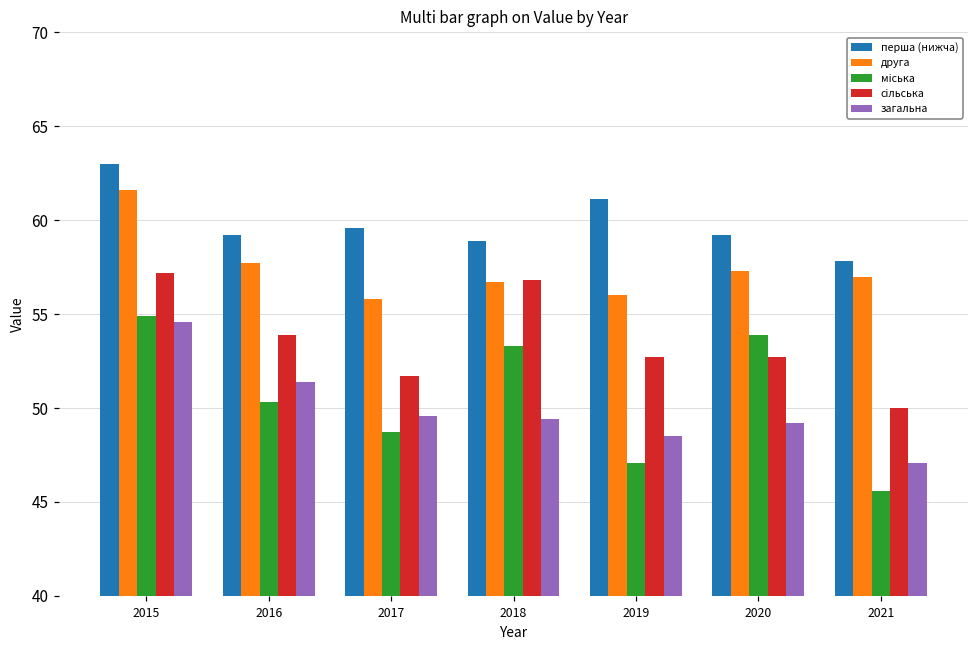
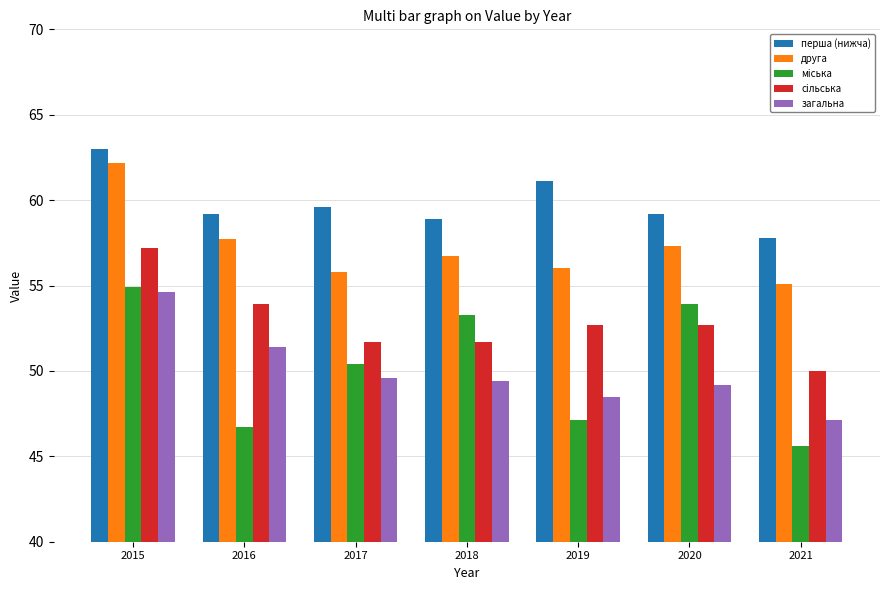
  {
    "перша (нижча)": {
      "2015": 63.0,
      "2016": 59.2,
      "2017": 59.6,
      "2018": 58.9,
      "2019": 61.1,
      "2020": 59.2,
      "2021": 57.8
    },
    "друга": {
-     "2015": 61.6,
+     "2015": 62.2,
      "2016": 57.7,
      "2017": 55.8,
      "2018": 56.7,
      "2019": 56.0,
      "2020": 57.3,
-     "2021": 57.0
+     "2021": 55.1
    },
    "міська": {
      "2015": 54.9,
-     "2016": 50.3,
-     "2017": 48.7,
+     "2016": 46.7,
+     "2017": 50.4,
      "2018": 53.3,
      "2019": 47.1,
      "2020": 53.9,
      "2021": 45.6
    },
    "сільська": {
      "2015": 57.2,
      "2016": 53.9,
      "2017": 51.7,
-     "2018": 56.8,
+     "2018": 51.7,
      "2019": 52.7,
      "2020": 52.7,
      "2021": 50.0
    },
    "загальна": {
      "2015": 54.6,
      "2016": 51.4,
      "2017": 49.6,
      "2018": 49.4,
      "2019": 48.5,
      "2020": 49.2,
      "2021": 47.1
    }
  }
